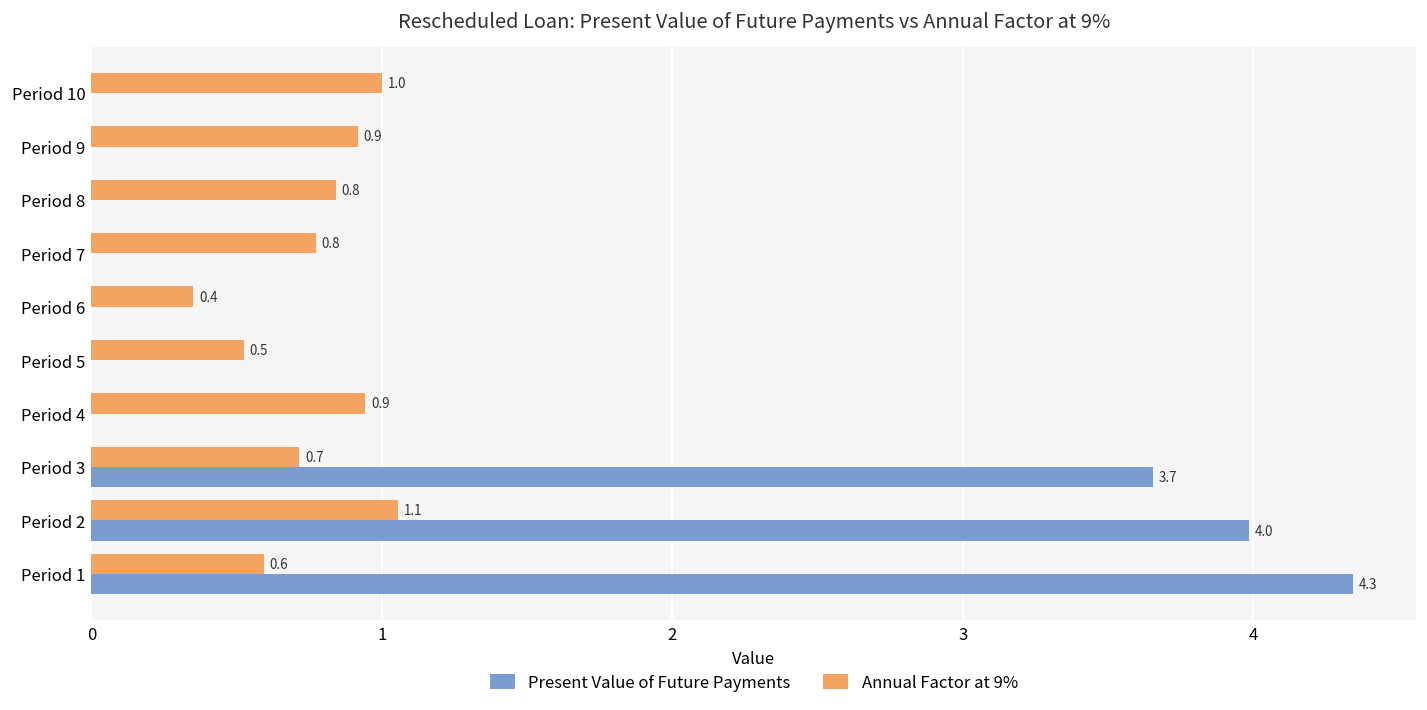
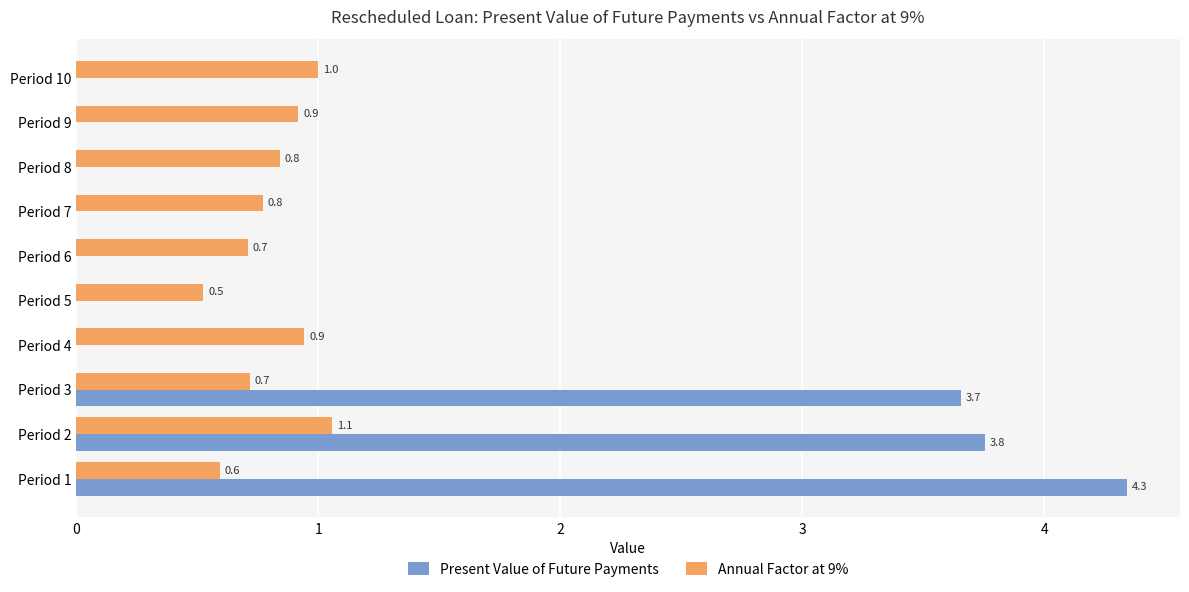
  {
    "Present Value of Future Payments": {
      "Period 3": 3.7,
-     "Period 2": 4.0,
+     "Period 2": 3.8,
      "Period 1": 4.3
    },
    "Annual Factor at 9%": {
      "Period 10": 1.0,
      "Period 9": 0.9,
      "Period 8": 0.8,
      "Period 7": 0.8,
-     "Period 6": 0.4,
+     "Period 6": 0.7,
      "Period 5": 0.5,
      "Period 4": 0.9,
      "Period 3": 0.7,
      "Period 2": 1.1,
      "Period 1": 0.6
    }
  }
